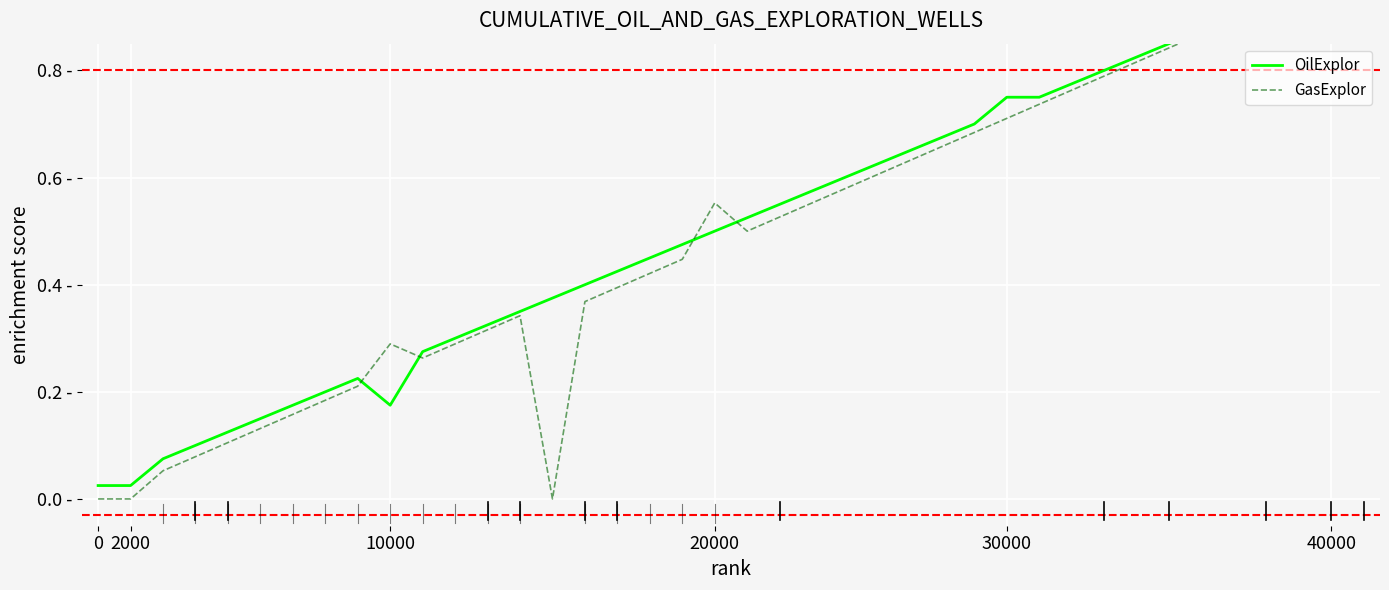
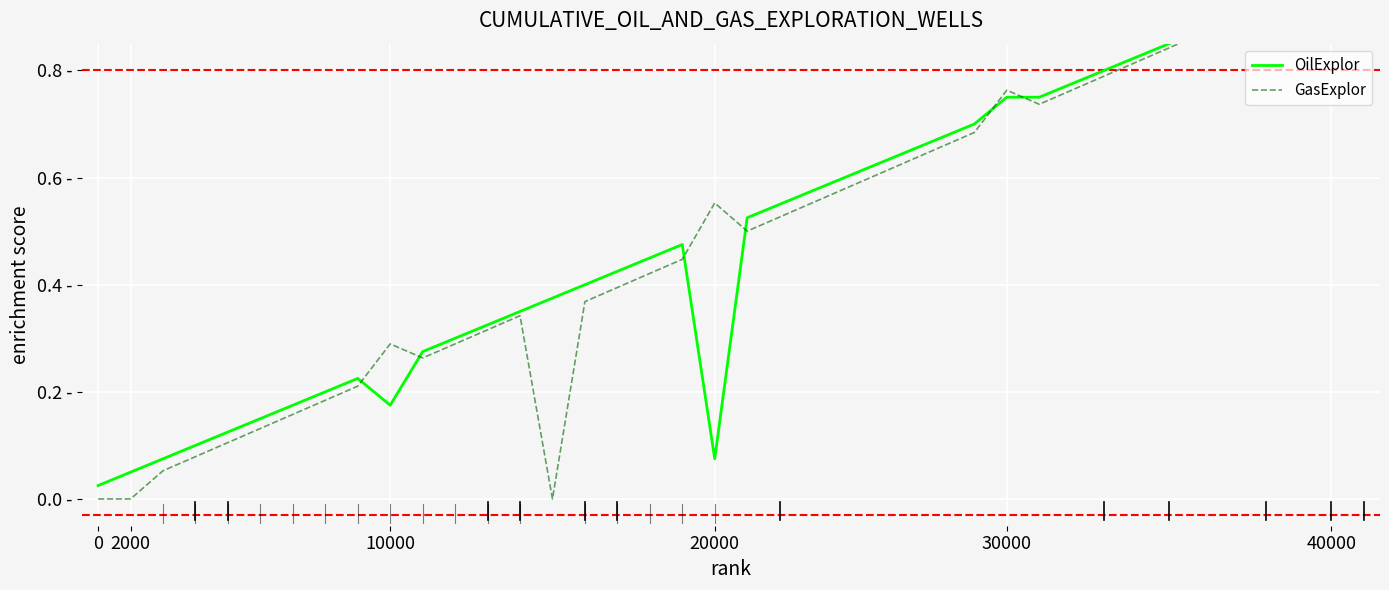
  {
    "OilExplor": {
      "0": "0.03 -",
-     "2000": "0.03 -",
+     "2000": "0.05 -",
      "10000": "0.18 -",
-     "20000": "0.50 -",
+     "20000": "0.08 -",
      "30000": "0.75 -"
    },
    "GasExplor": {
      "0": "0.00 -",
      "2000": "0.00 -",
      "10000": "0.29 -",
      "20000": "0.55 -",
-     "30000": "0.71 -"
+     "30000": "0.76 -"
    }
  }
